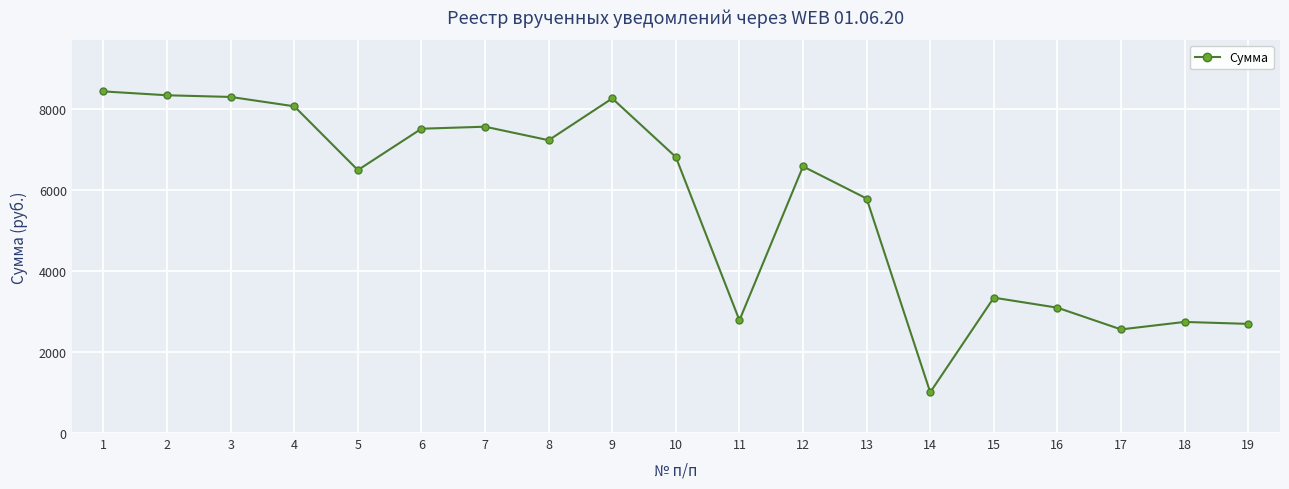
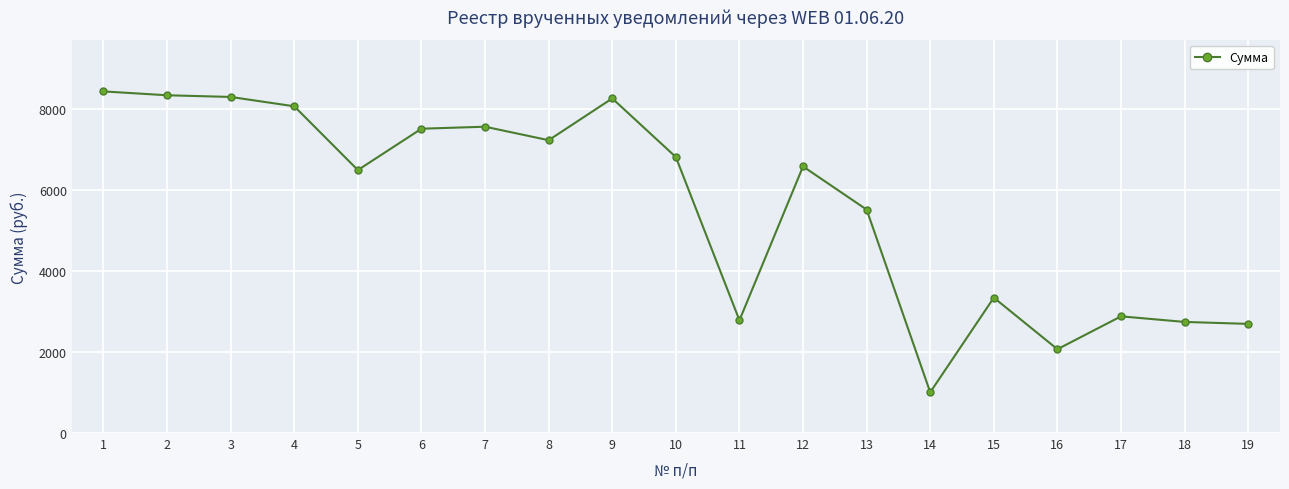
  {
    "1": 8400,
    "2": 8300,
    "3": 8300,
    "4": 8100,
    "5": 6500,
    "6": 7500,
    "7": 7600,
    "8": 7200,
    "9": 8300,
    "10": 6800,
    "11": 2800,
    "12": 6600,
-   "13": 5800,
+   "13": 5500,
    "14": 1000,
    "15": 3300,
-   "16": 3100,
-   "17": 2600,
+   "16": 2100,
+   "17": 2900,
    "18": 2700,
    "19": 2700
  }
